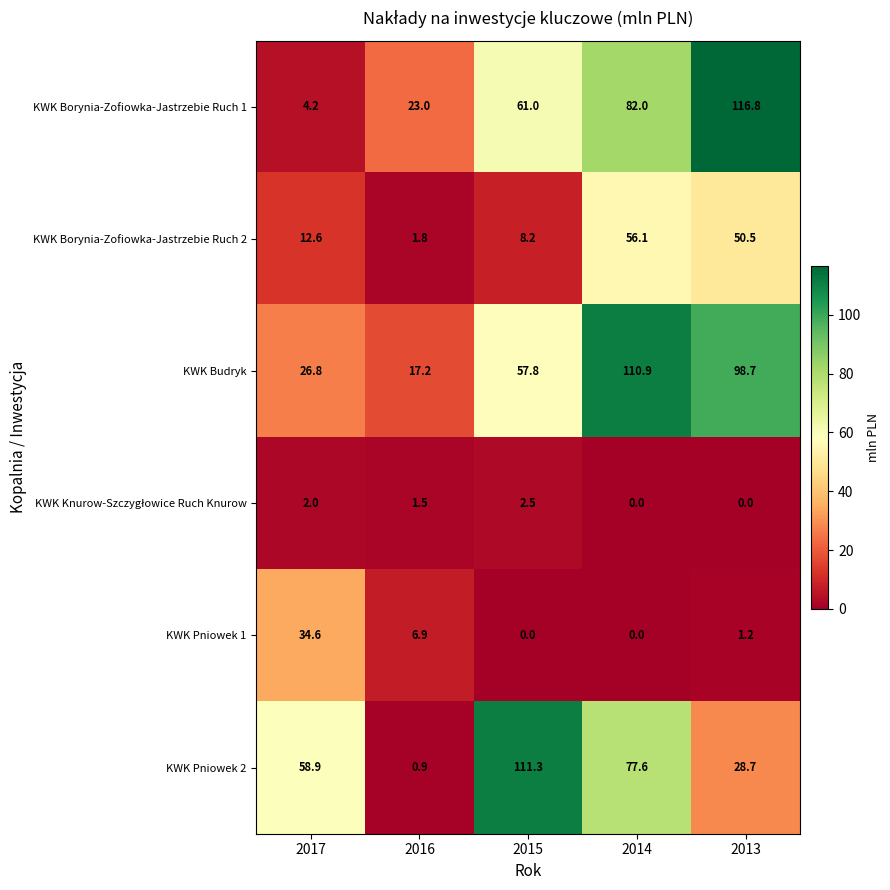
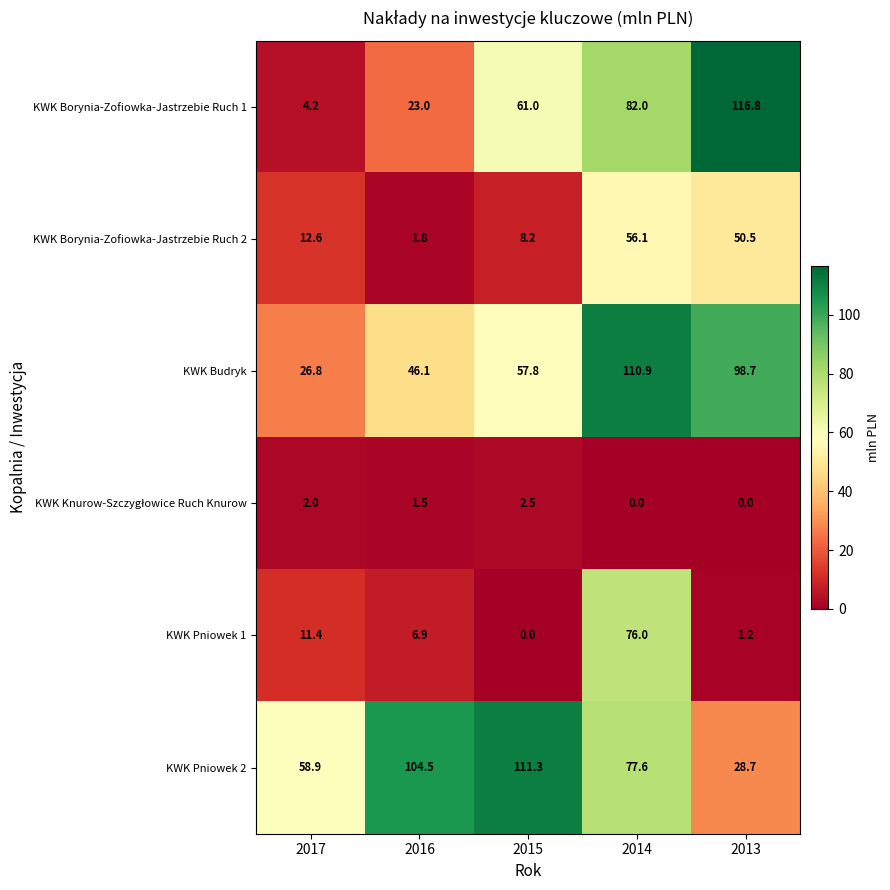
  {
    "KWK Borynia-Zofiowka-Jastrzebie Ruch 1": {
      "2017": 4.2,
      "2016": 23.0,
      "2015": 61.0,
      "2014": 82.0,
      "2013": 116.8
    },
    "KWK Borynia-Zofiowka-Jastrzebie Ruch 2": {
      "2017": 12.6,
      "2016": 1.8,
      "2015": 8.2,
      "2014": 56.1,
      "2013": 50.5
    },
    "KWK Budryk": {
      "2017": 26.8,
-     "2016": 17.2,
+     "2016": 46.1,
      "2015": 57.8,
      "2014": 110.9,
      "2013": 98.7
    },
    "KWK Knurow-Szczygłowice Ruch Knurow": {
      "2017": 2.0,
      "2016": 1.5,
      "2015": 2.5,
      "2014": 0.0,
      "2013": 0.0
    },
    "KWK Pniowek 1": {
-     "2017": 34.6,
+     "2017": 11.4,
      "2016": 6.9,
      "2015": 0.0,
-     "2014": 0.0,
+     "2014": 76.0,
      "2013": 1.2
    },
    "KWK Pniowek 2": {
      "2017": 58.9,
-     "2016": 0.9,
+     "2016": 104.5,
      "2015": 111.3,
      "2014": 77.6,
      "2013": 28.7
    }
  }
